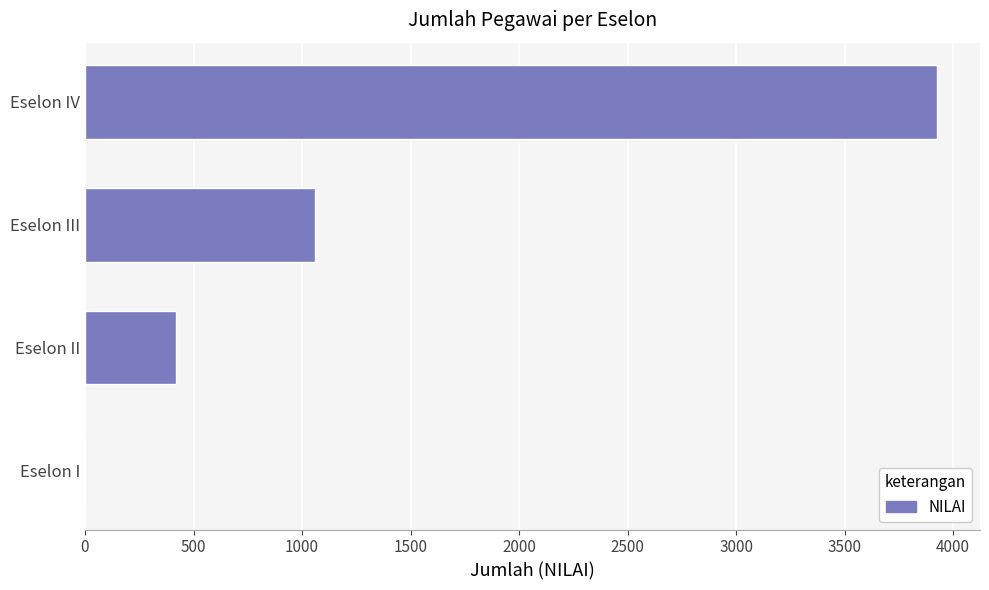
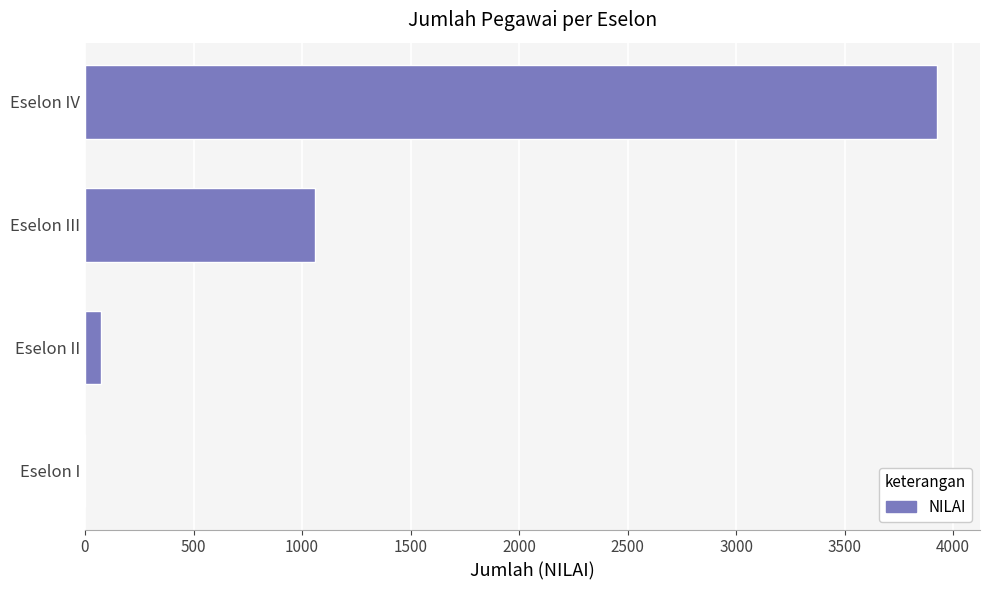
  {
    "Eselon IV": 3930,
    "Eselon III": 1060,
-   "Eselon II": 420
+   "Eselon II": 80
  }
